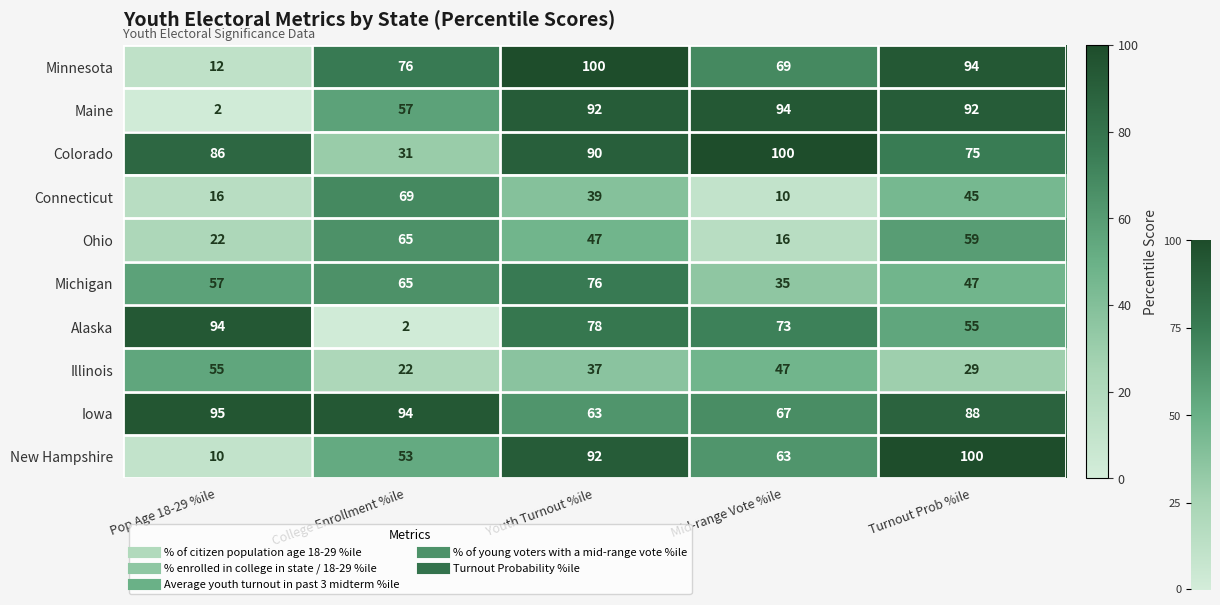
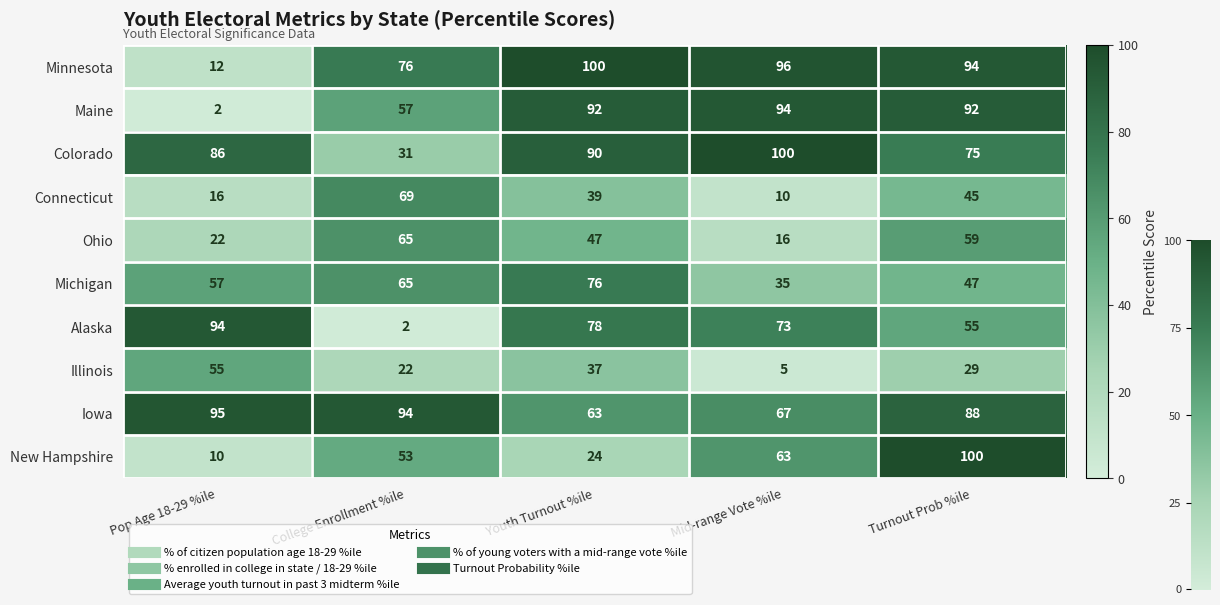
  {
    "Minnesota": {
      "Pop Age 18-29 %ile": 12,
      "College Enrollment %ile": 76,
      "Youth Turnout %ile": 100,
-     "Mid-range Vote %ile": 69,
+     "Mid-range Vote %ile": 96,
      "Turnout Prob %ile": 94
    },
    "Maine": {
      "Pop Age 18-29 %ile": 2,
      "College Enrollment %ile": 57,
      "Youth Turnout %ile": 92,
      "Mid-range Vote %ile": 94,
      "Turnout Prob %ile": 92
    },
    "Colorado": {
      "Pop Age 18-29 %ile": 86,
      "College Enrollment %ile": 31,
      "Youth Turnout %ile": 90,
      "Mid-range Vote %ile": 100,
      "Turnout Prob %ile": 75
    },
    "Connecticut": {
      "Pop Age 18-29 %ile": 16,
      "College Enrollment %ile": 69,
      "Youth Turnout %ile": 39,
      "Mid-range Vote %ile": 10,
      "Turnout Prob %ile": 45
    },
    "Ohio": {
      "Pop Age 18-29 %ile": 22,
      "College Enrollment %ile": 65,
      "Youth Turnout %ile": 47,
      "Mid-range Vote %ile": 16,
      "Turnout Prob %ile": 59
    },
    "Michigan": {
      "Pop Age 18-29 %ile": 57,
      "College Enrollment %ile": 65,
      "Youth Turnout %ile": 76,
      "Mid-range Vote %ile": 35,
      "Turnout Prob %ile": 47
    },
    "Alaska": {
      "Pop Age 18-29 %ile": 94,
      "College Enrollment %ile": 2,
      "Youth Turnout %ile": 78,
      "Mid-range Vote %ile": 73,
      "Turnout Prob %ile": 55
    },
    "Illinois": {
      "Pop Age 18-29 %ile": 55,
      "College Enrollment %ile": 22,
      "Youth Turnout %ile": 37,
-     "Mid-range Vote %ile": 47,
+     "Mid-range Vote %ile": 5,
      "Turnout Prob %ile": 29
    },
    "Iowa": {
      "Pop Age 18-29 %ile": 95,
      "College Enrollment %ile": 94,
      "Youth Turnout %ile": 63,
      "Mid-range Vote %ile": 67,
      "Turnout Prob %ile": 88
    },
    "New Hampshire": {
      "Pop Age 18-29 %ile": 10,
      "College Enrollment %ile": 53,
-     "Youth Turnout %ile": 92,
+     "Youth Turnout %ile": 24,
      "Mid-range Vote %ile": 63,
      "Turnout Prob %ile": 100
    }
  }
